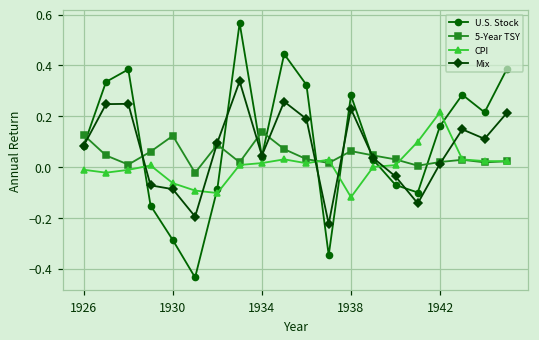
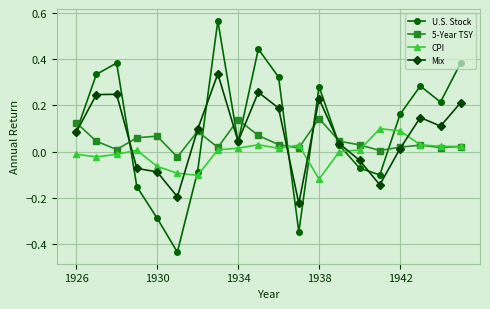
  {
    "5-Year TSY": {
      "1926": 0.13,
-     "1930": 0.12,
+     "1930": 0.07,
      "1934": 0.14,
-     "1938": 0.06
+     "1938": 0.14
    },
    "CPI": {
      "1926": -0.01,
      "1930": -0.06,
      "1934": 0.02,
      "1938": -0.12,
-     "1942": 0.22
+     "1942": 0.09
    }
  }
